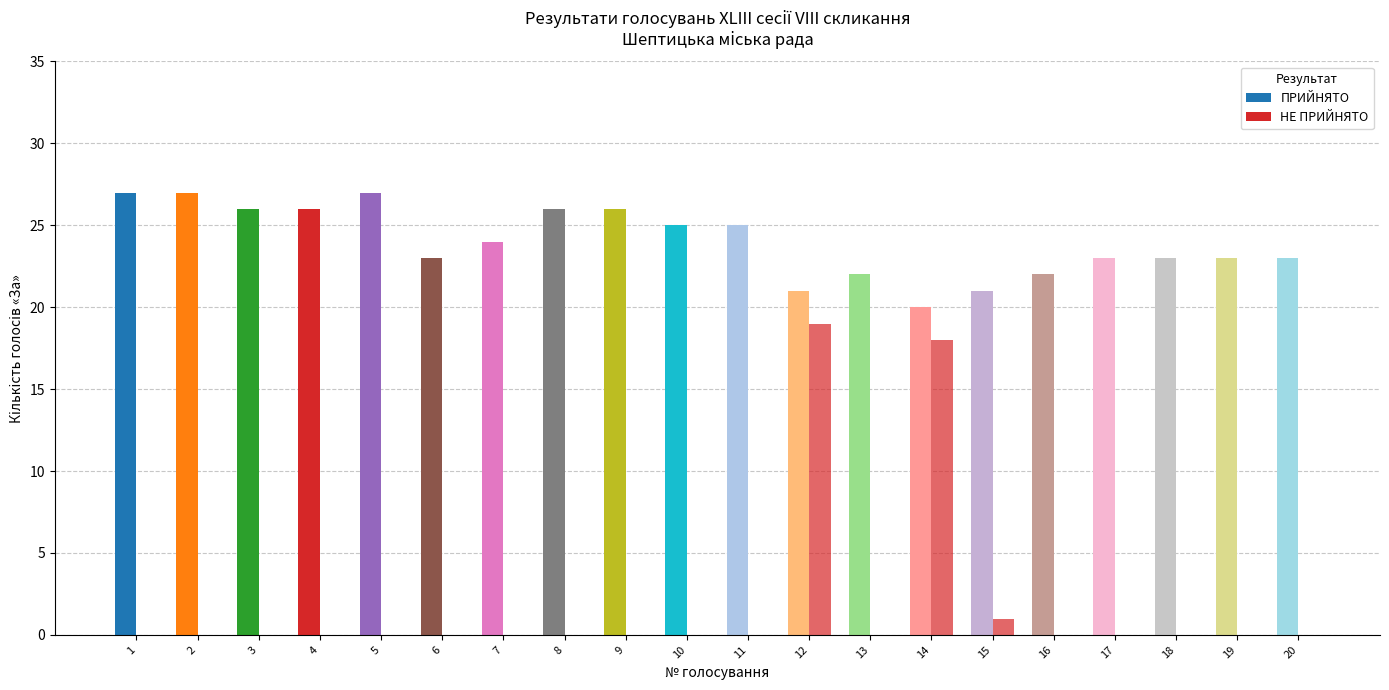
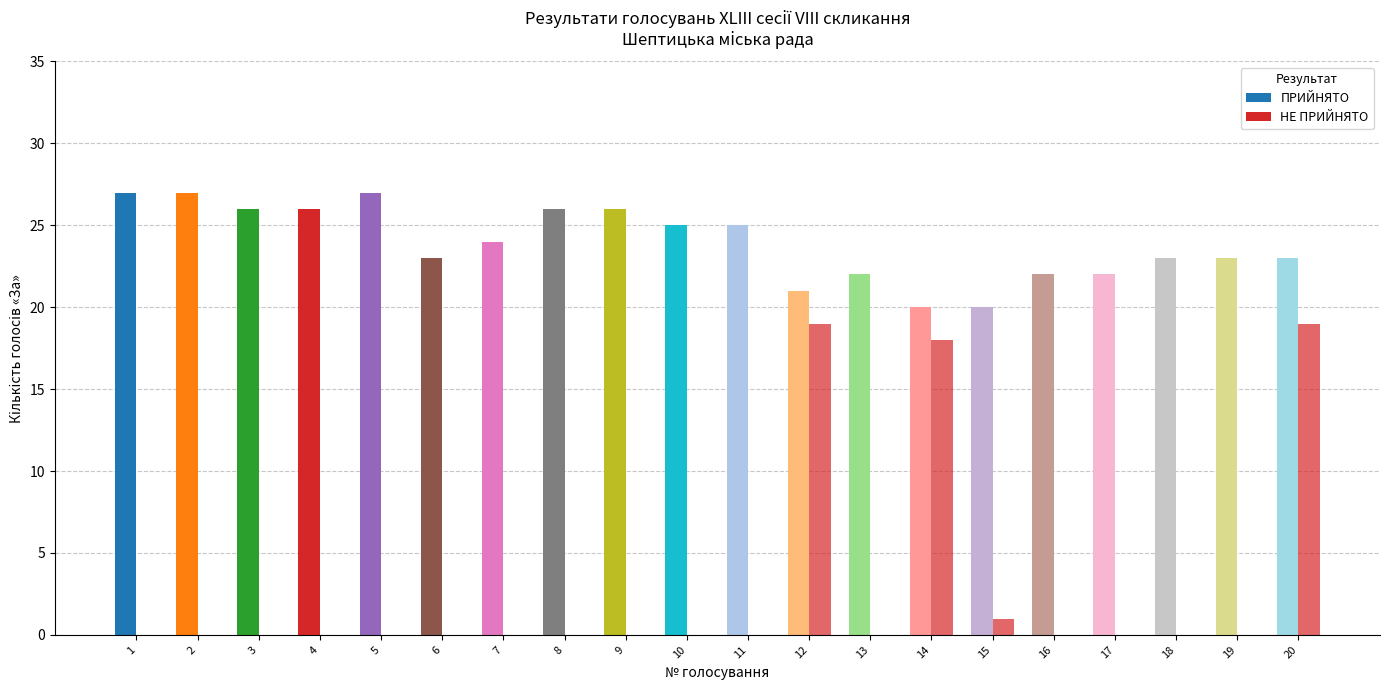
  {
    "ПРИЙНЯТО": {
      "1": 27,
      "2": 27,
      "3": 26,
      "4": 26,
      "5": 27,
      "6": 23,
      "7": 24,
      "8": 26,
      "9": 26,
      "10": 25,
      "11": 25,
      "12": 21,
      "13": 22,
      "14": 20,
-     "15": 21,
+     "15": 20,
      "16": 22,
-     "17": 23,
+     "17": 22,
      "18": 23,
      "19": 23,
      "20": 23
    },
    "НЕ ПРИЙНЯТО": {
      "1": 0,
      "2": 0,
      "3": 0,
      "4": 0,
      "5": 0,
      "6": 0,
      "7": 0,
      "8": 0,
      "9": 0,
      "10": 0,
      "11": 0,
      "12": 19,
      "13": 0,
      "14": 18,
      "15": 1,
      "16": 0,
      "17": 0,
      "18": 0,
      "19": 0,
-     "20": 0
+     "20": 19
    }
  }
